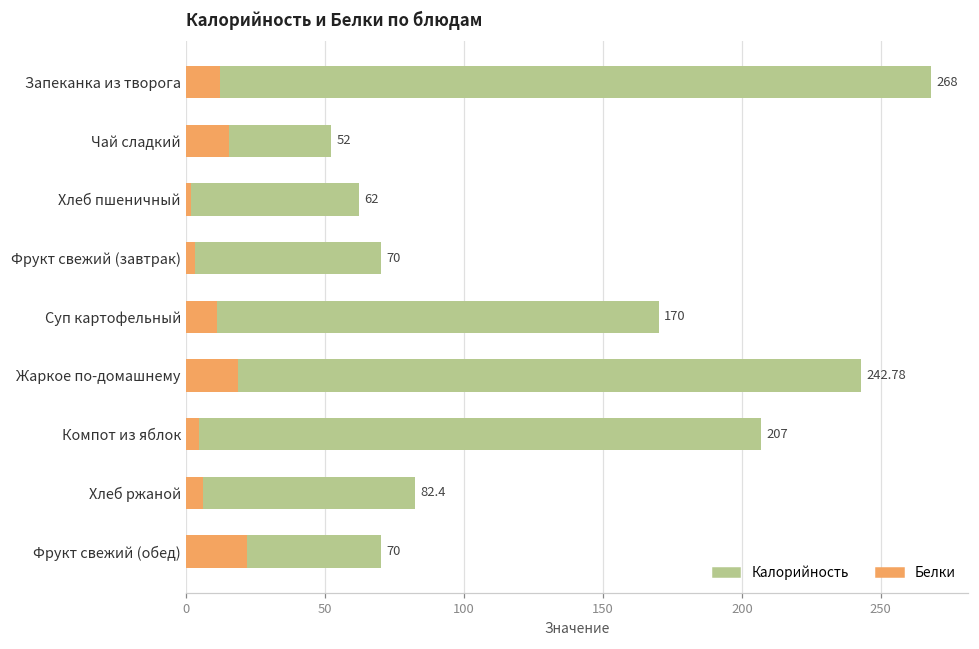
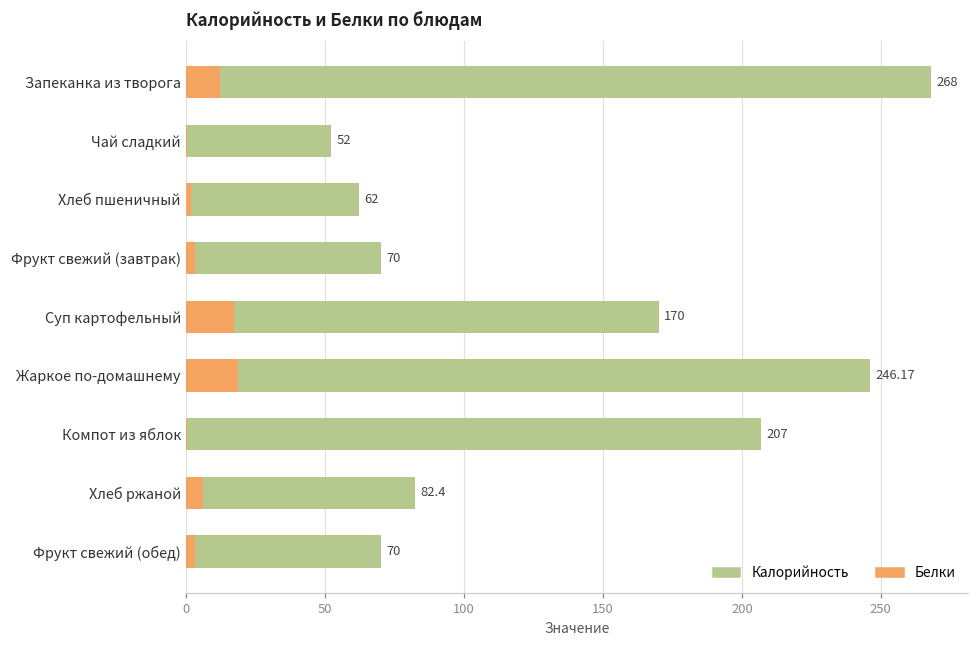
  {
    "Калорийность": {
      "Запеканка из творога": 268,
      "Чай сладкий": 52,
      "Хлеб пшеничный": 62,
      "Фрукт свежий (завтрак)": 70,
      "Суп картофельный": 170,
-     "Жаркое по-домашнему": 242.78,
+     "Жаркое по-домашнему": 246.17,
      "Компот из яблок": 207,
      "Хлеб ржаной": 82.4,
      "Фрукт свежий (обед)": 70
    },
    "Белки": {
-     "Чай сладкий": 15,
-     "Суп картофельный": 11,
-     "Компот из яблок": 5,
-     "Фрукт свежий (обед)": 22
+     "Чай сладкий": 0,
+     "Суп картофельный": 17,
+     "Компот из яблок": 0,
+     "Фрукт свежий (обед)": 3
    }
  }
